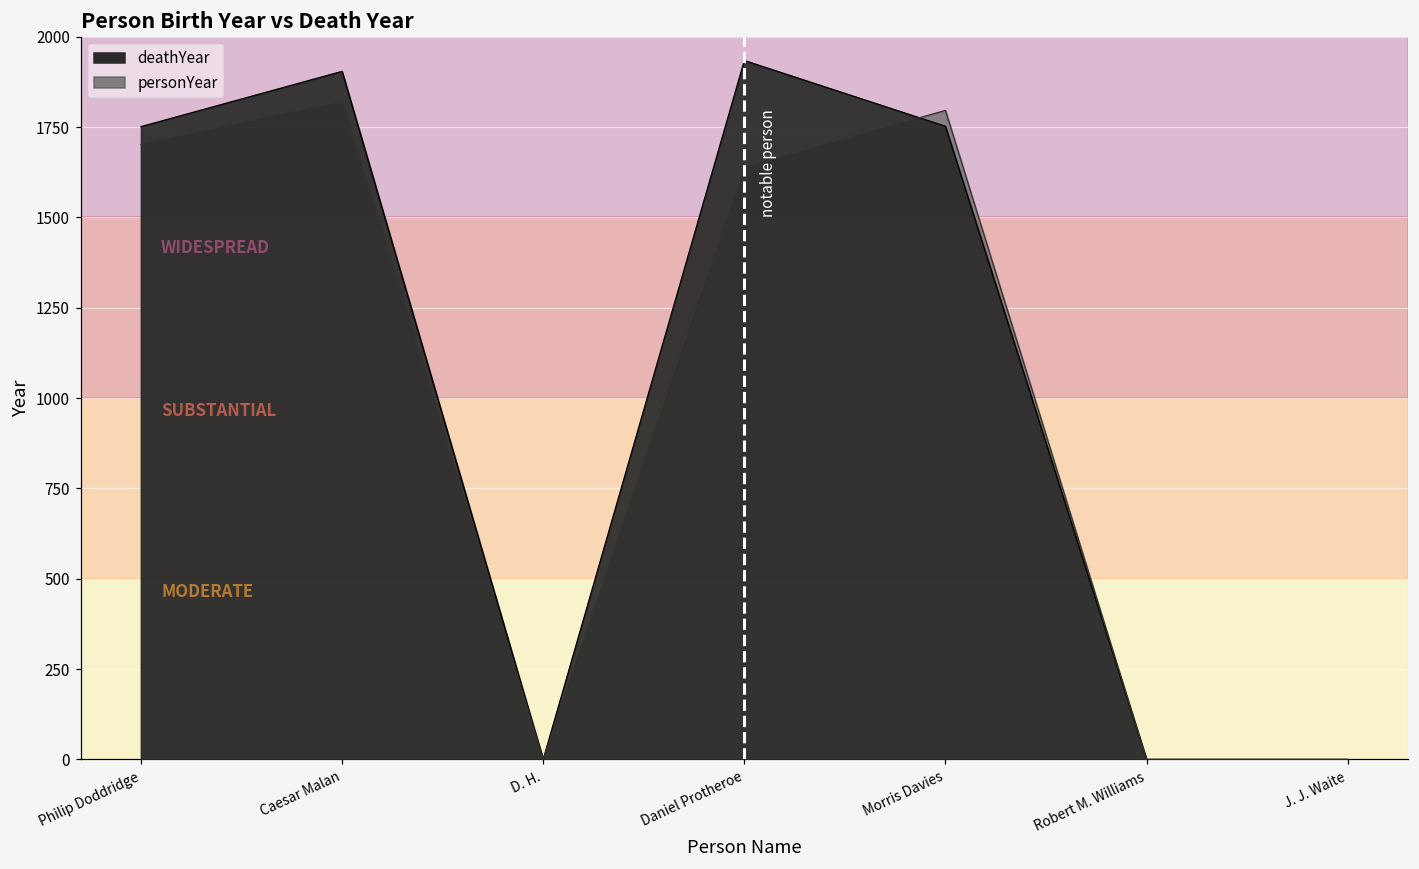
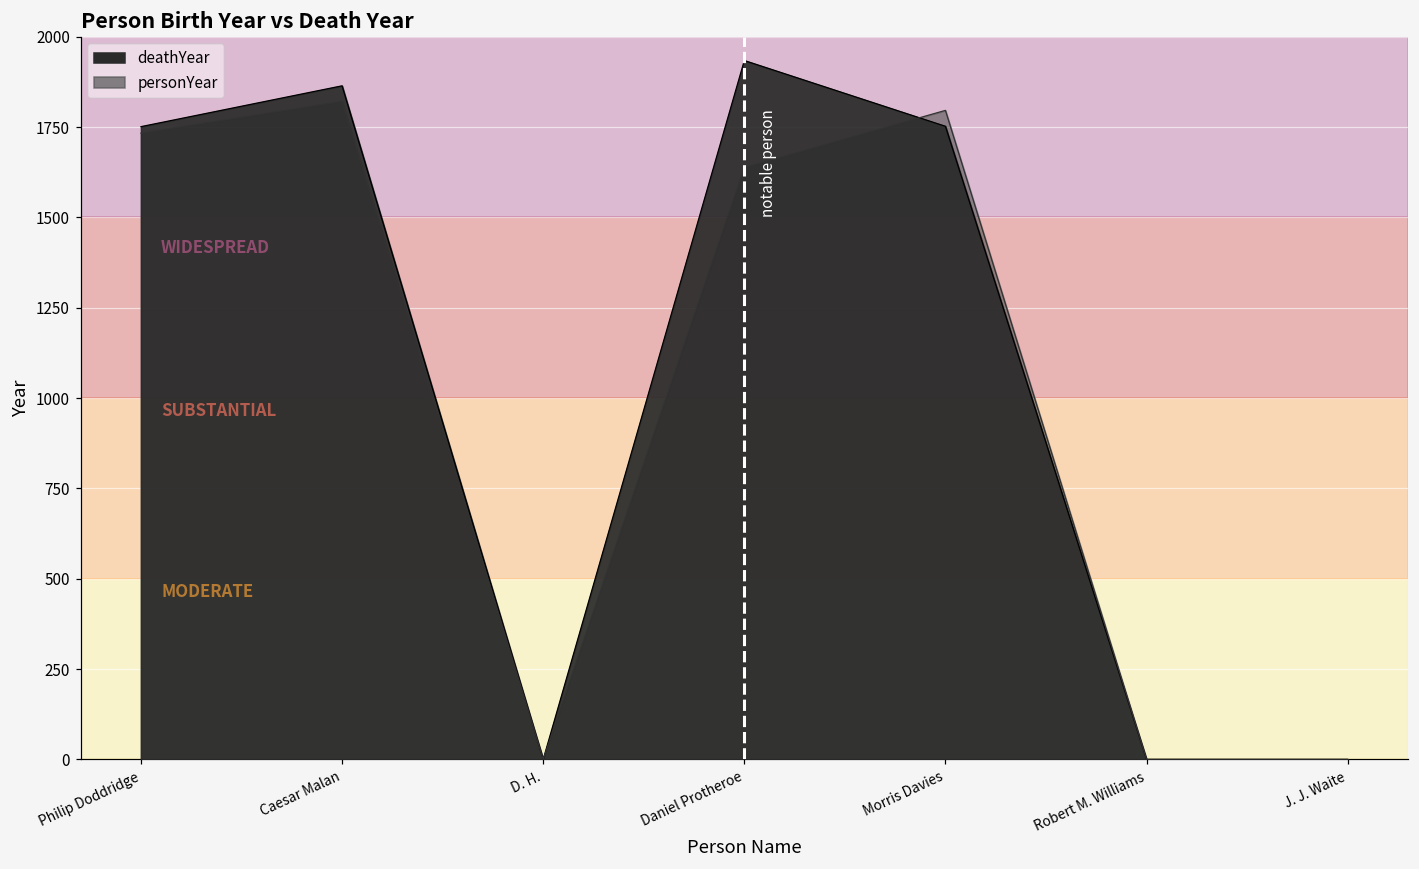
  {
    "deathYear": {
      "Philip Doddridge": 1750,
-     "Caesar Malan": 1900,
+     "Caesar Malan": 1860,
      "Daniel Protheroe": 1930,
      "Morris Davies": 1750
    },
    "personYear": {
-     "Philip Doddridge": 1700,
+     "Philip Doddridge": 1730,
      "Caesar Malan": 1820,
      "Daniel Protheroe": 1640,
      "Morris Davies": 1800
    }
  }
